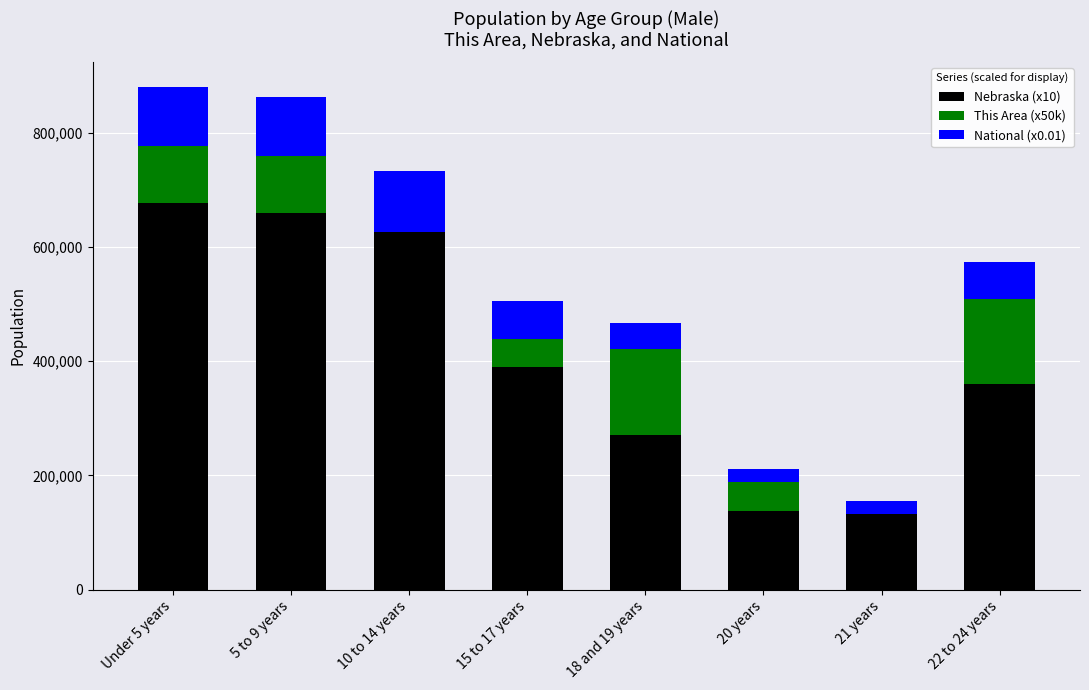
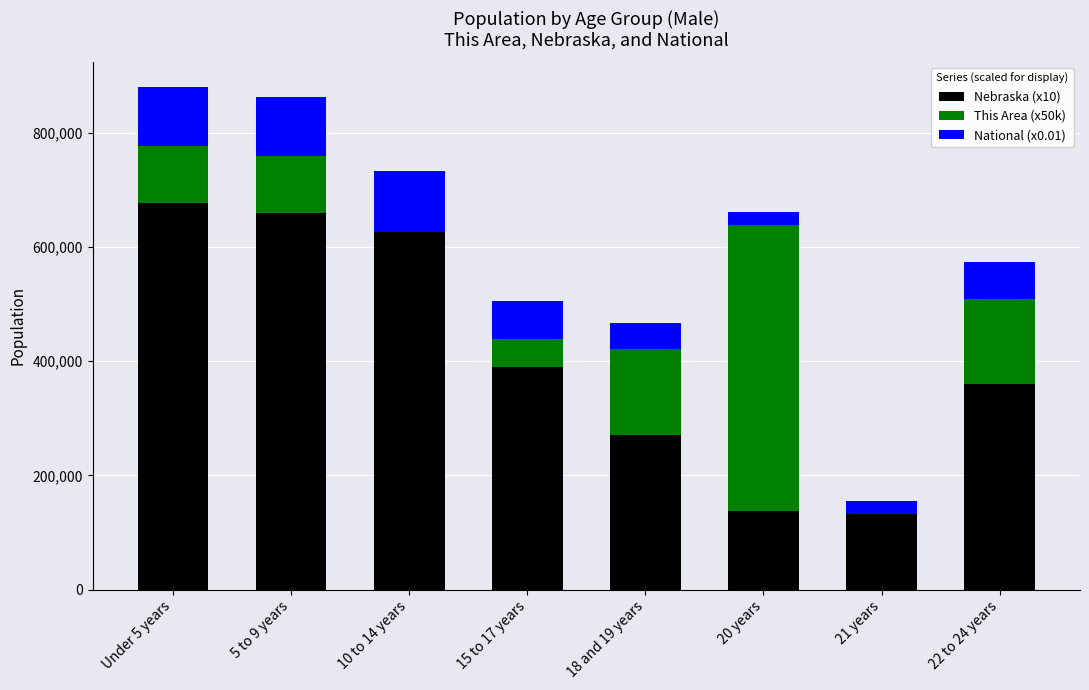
  {
    "Nebraska (x10)": {
      "Under 5 years": "680,000",
      "5 to 9 years": "660,000",
      "10 to 14 years": "630,000",
      "15 to 17 years": "390,000",
      "18 and 19 years": "270,000",
      "20 years": "140,000",
      "21 years": "130,000",
      "22 to 24 years": "360,000"
    },
    "This Area (x50k)": {
      "Under 5 years": "100,000",
      "5 to 9 years": "100,000",
      "10 to 14 years": "0",
      "15 to 17 years": "50,000",
      "18 and 19 years": "150,000",
-     "20 years": "50,000",
+     "20 years": "500,000",
      "21 years": "0",
      "22 to 24 years": "150,000"
    },
    "National (x0.01)": {
      "Under 5 years": "100,000",
      "5 to 9 years": "100,000",
      "10 to 14 years": "110,000",
      "15 to 17 years": "70,000",
      "18 and 19 years": "50,000",
      "20 years": "20,000",
      "21 years": "20,000",
      "22 to 24 years": "60,000"
    }
  }
